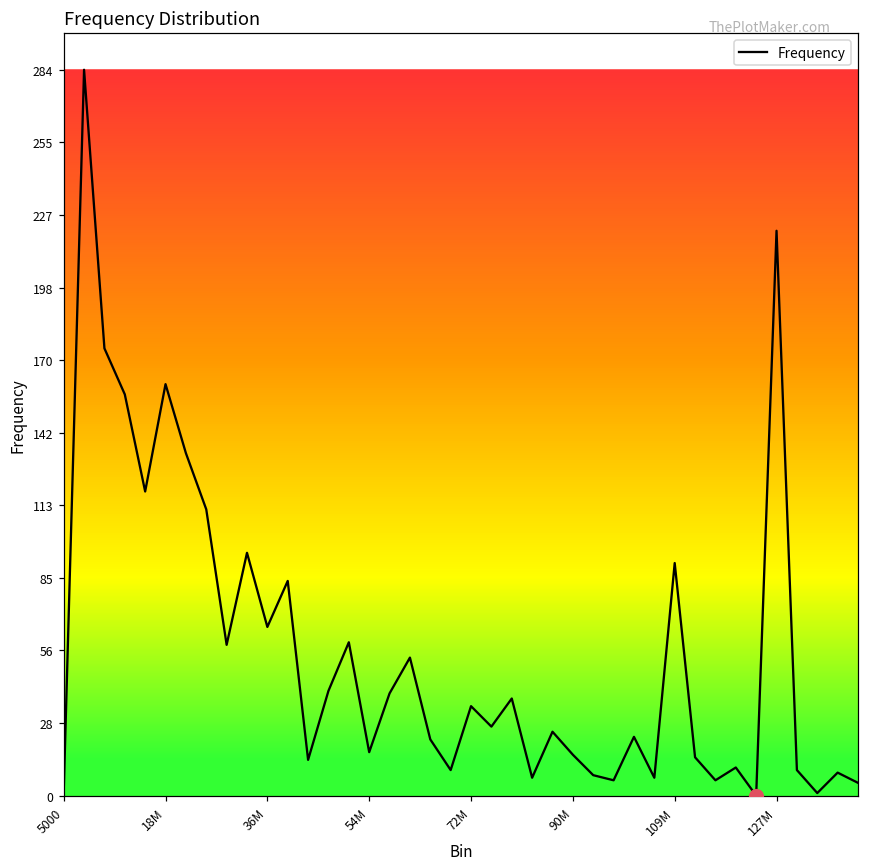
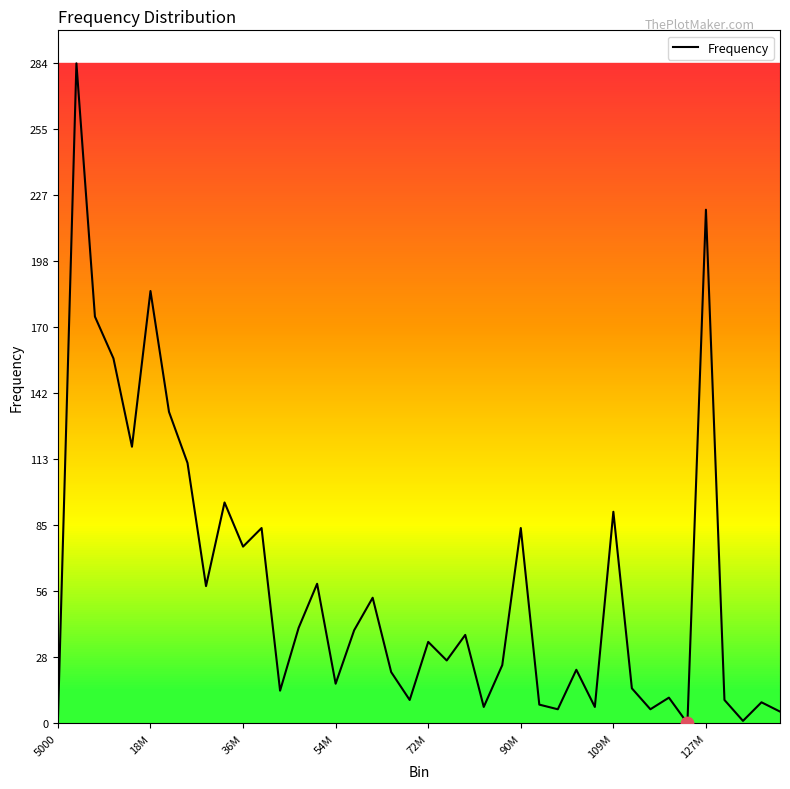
  {
    "Frequency": {
      "5000": 1,
-     "18M": 161,
-     "36M": 66,
+     "18M": 186,
+     "36M": 76,
      "54M": 17,
      "72M": 35,
-     "90M": 16,
+     "90M": 84,
      "109M": 91,
      "127M": 221
    }
  }
